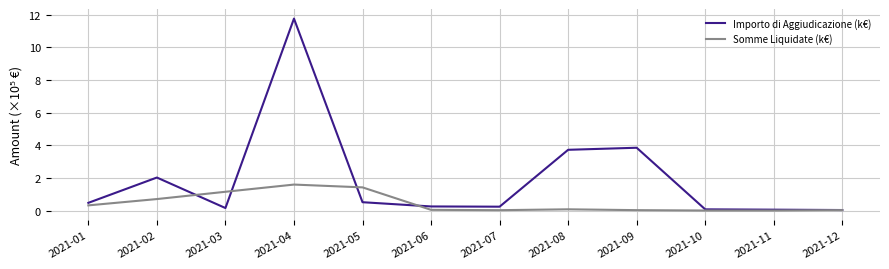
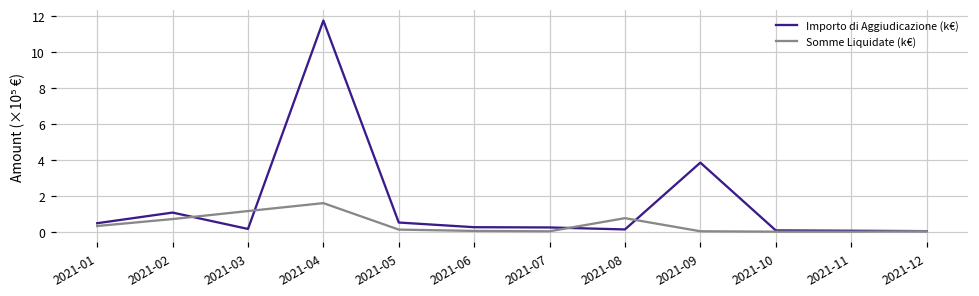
  {
    "Importo di Aggiudicazione (k€)": {
      "2021-01": 0.5,
-     "2021-02": 2.0,
+     "2021-02": 1.1,
      "2021-03": 0.2,
      "2021-04": 11.8,
      "2021-05": 0.5,
      "2021-06": 0.2,
      "2021-07": 0.2,
-     "2021-08": 3.7,
+     "2021-08": 0.1,
      "2021-09": 3.8
    },
    "Somme Liquidate (k€)": {
      "2021-01": 0.3,
      "2021-02": 0.7,
      "2021-03": 1.1,
      "2021-04": 1.6,
-     "2021-05": 1.4,
+     "2021-05": 0.1,
      "2021-06": 0.0,
      "2021-07": 0.0,
-     "2021-08": 0.1,
+     "2021-08": 0.8,
      "2021-09": 0.0
    }
  }
